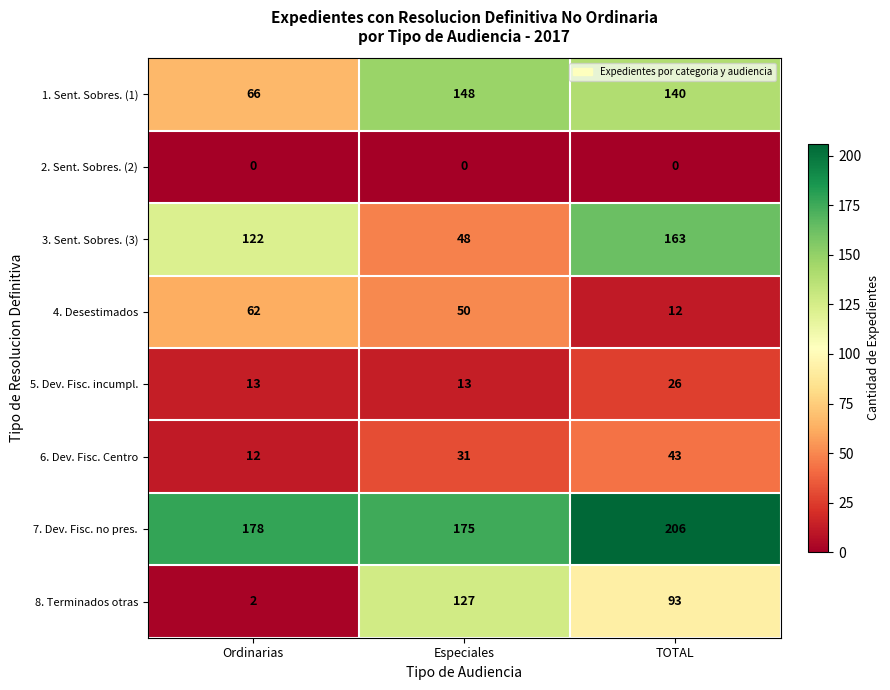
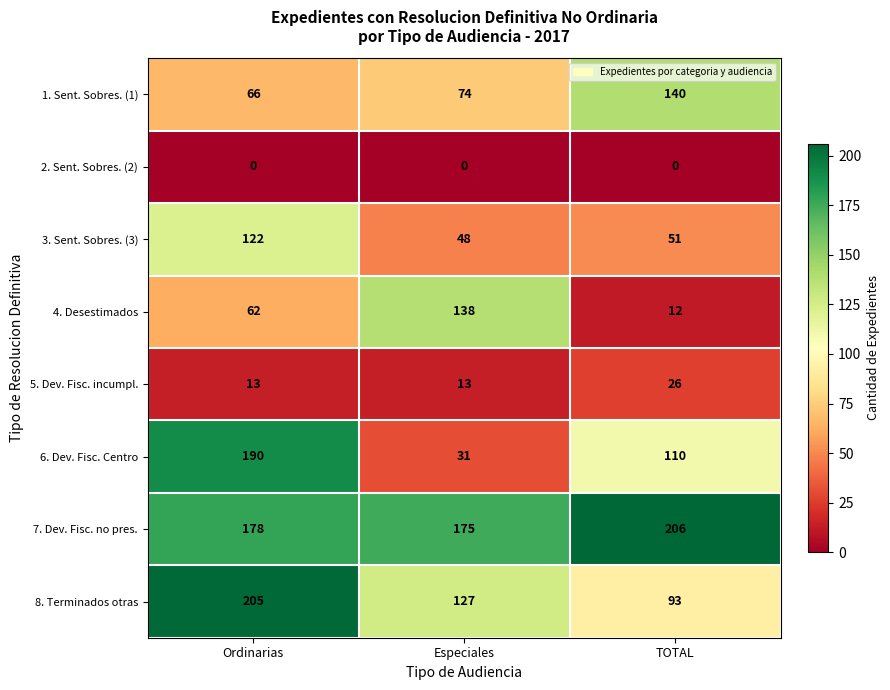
  {
    "1. Sent. Sobres. (1)": {
      "Ordinarias": 66,
-     "Especiales": 148,
+     "Especiales": 74,
      "TOTAL": 140
    },
    "2. Sent. Sobres. (2)": {
      "Ordinarias": 0,
      "Especiales": 0,
      "TOTAL": 0
    },
    "3. Sent. Sobres. (3)": {
      "Ordinarias": 122,
      "Especiales": 48,
-     "TOTAL": 163
+     "TOTAL": 51
    },
    "4. Desestimados": {
      "Ordinarias": 62,
-     "Especiales": 50,
+     "Especiales": 138,
      "TOTAL": 12
    },
    "5. Dev. Fisc. incumpl.": {
      "Ordinarias": 13,
      "Especiales": 13,
      "TOTAL": 26
    },
    "6. Dev. Fisc. Centro": {
-     "Ordinarias": 12,
+     "Ordinarias": 190,
      "Especiales": 31,
-     "TOTAL": 43
+     "TOTAL": 110
    },
    "7. Dev. Fisc. no pres.": {
      "Ordinarias": 178,
      "Especiales": 175,
      "TOTAL": 206
    },
    "8. Terminados otras": {
-     "Ordinarias": 2,
+     "Ordinarias": 205,
      "Especiales": 127,
      "TOTAL": 93
    }
  }
